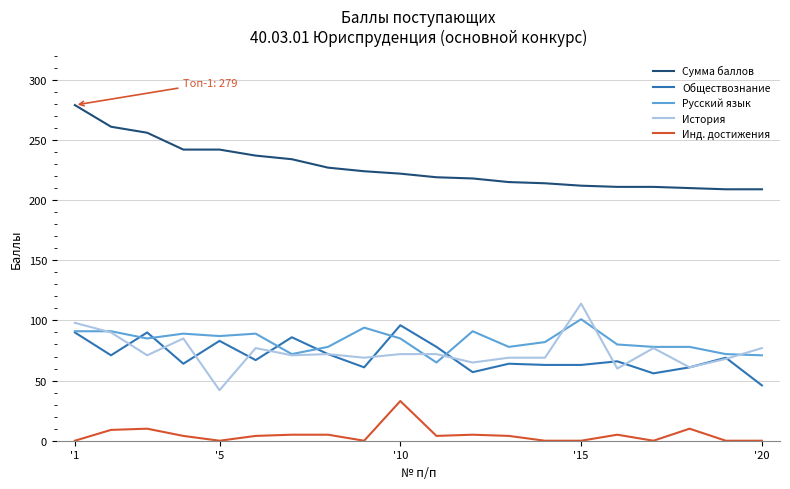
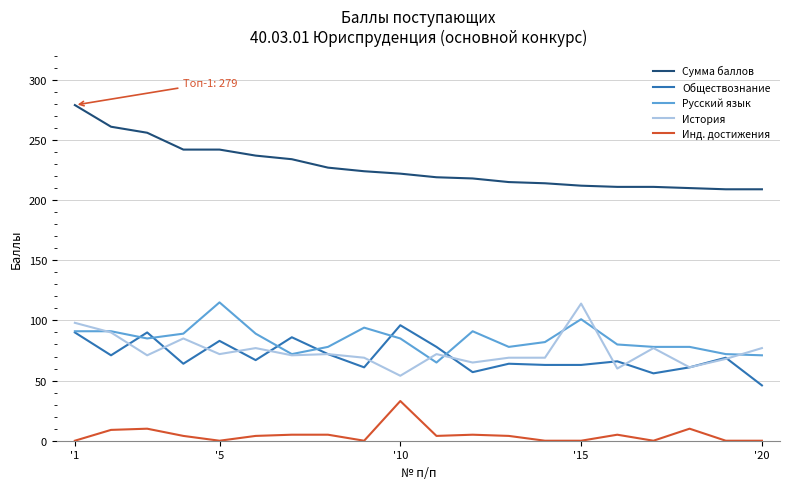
  {
    "Сумма баллов": {
      "'1": 279
    },
    "Обществознание": {
      "'5": 83,
      "'10": 96,
      "'15": 63,
      "'20": 46
    },
    "Русский язык": {
-     "'5": 87,
+     "'5": 115,
      "'10": 85,
      "'15": 101,
      "'20": 71
    },
    "История": {
      "'1": 98,
-     "'5": 42,
-     "'10": 72,
+     "'5": 72,
+     "'10": 54,
      "'15": 114,
      "'20": 77
    },
    "Инд. достижения": {
      "'1": 0,
      "'5": 0,
      "'10": 33,
      "'15": 0,
      "'20": 0
    }
  }
